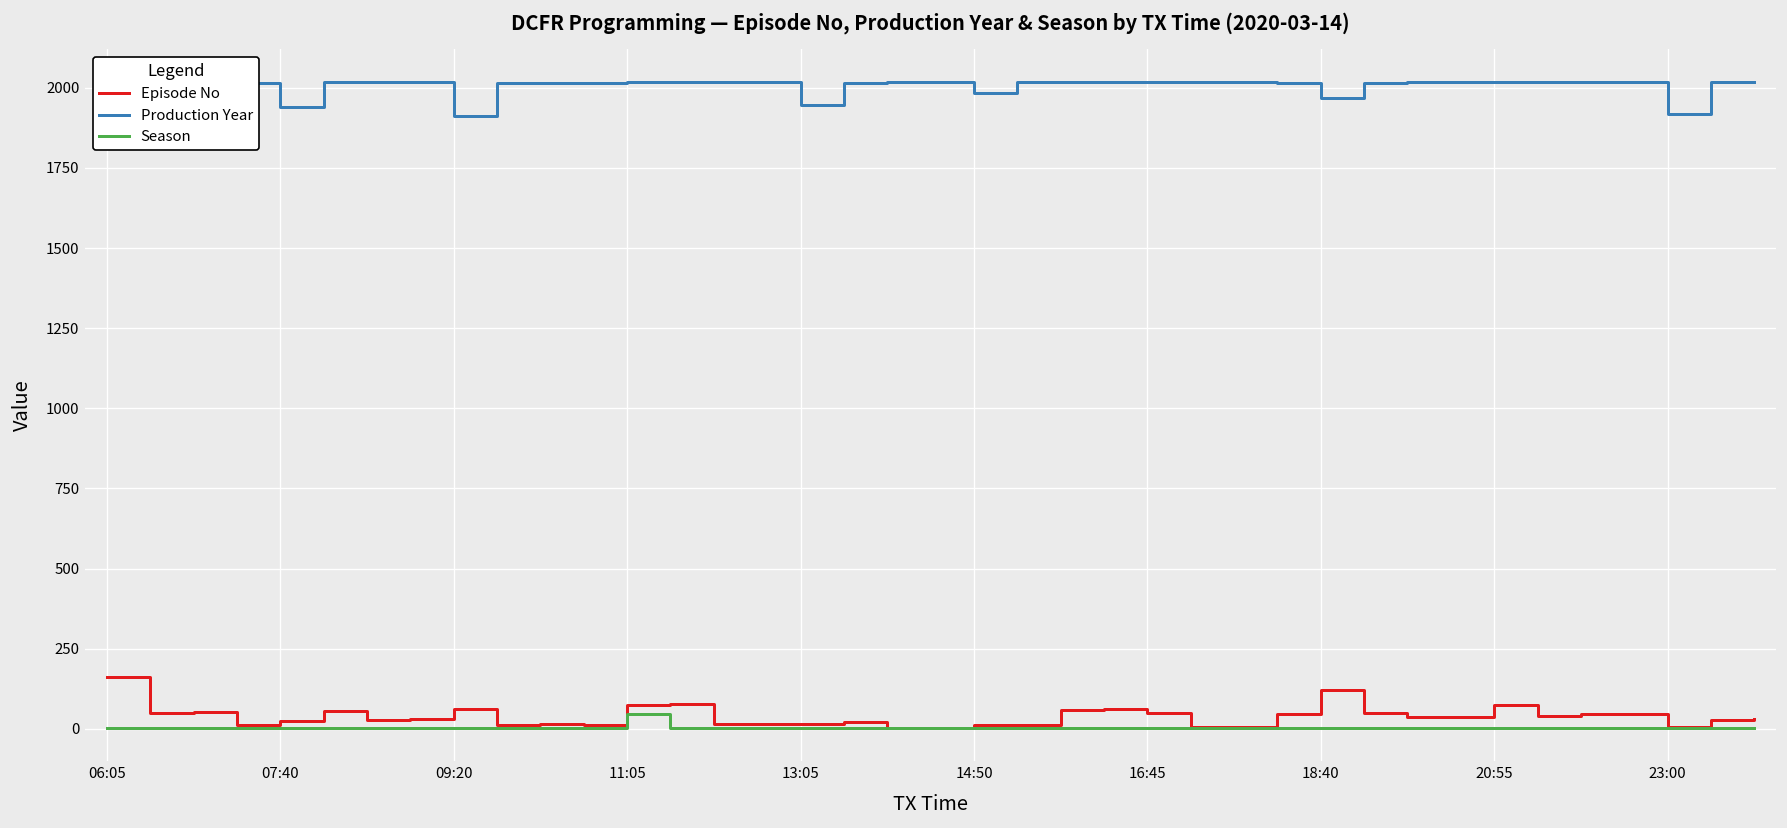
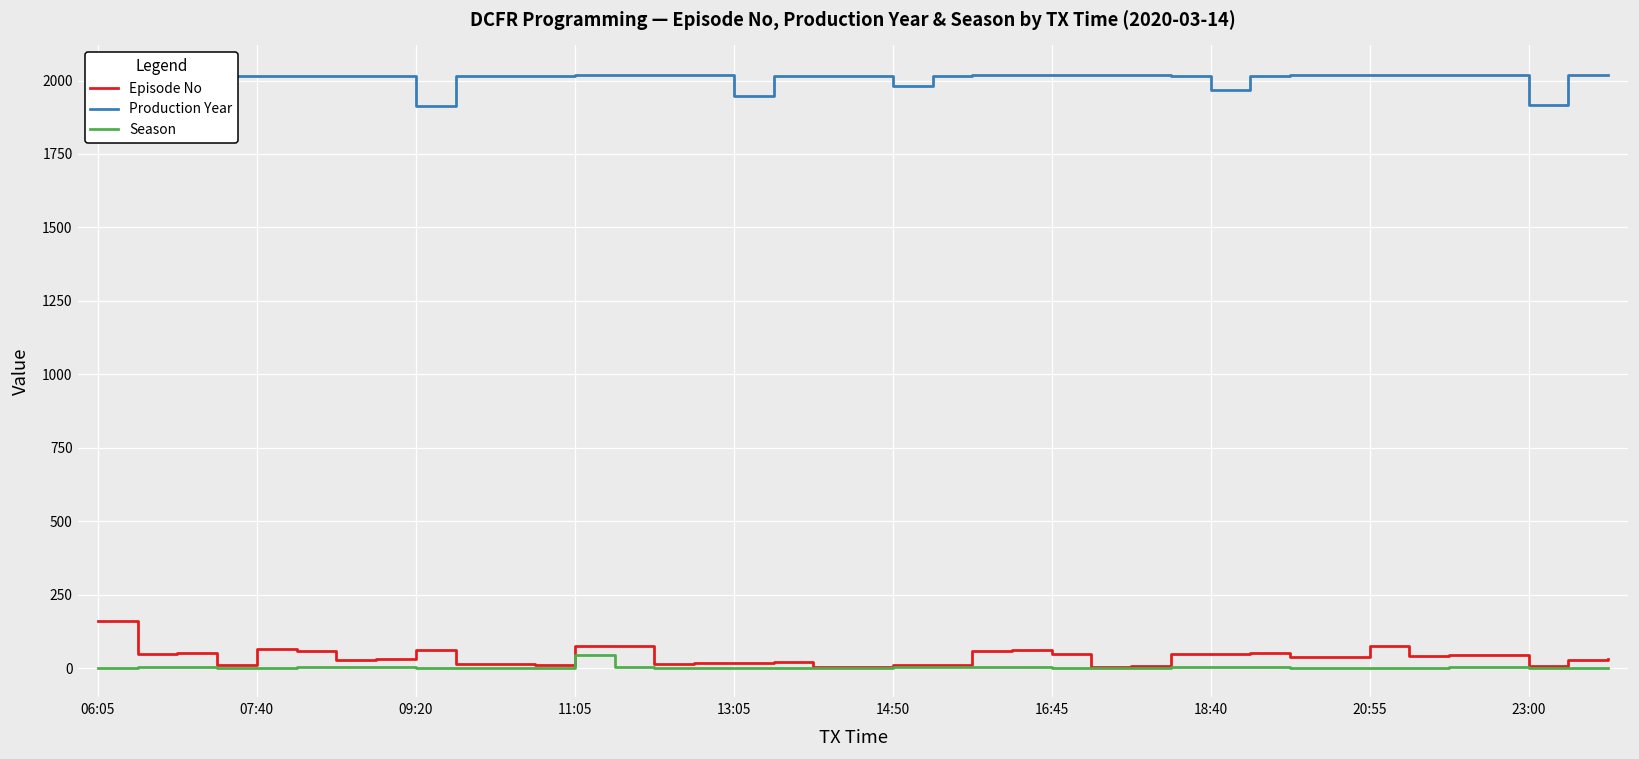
  {
    "Episode No": {
      "06:05": 160,
-     "07:40": 30,
+     "07:40": 70,
      "09:20": 60,
      "11:05": 80,
      "13:05": 20,
      "16:45": 50,
-     "18:40": 120,
+     "18:40": 50,
      "20:55": 70
    },
    "Production Year": {
-     "07:40": 1940,
+     "07:40": 2020,
      "09:20": 1910,
      "11:05": 2020,
      "13:05": 1950,
      "14:50": 1980,
      "16:45": 2020,
      "18:40": 1970,
      "20:55": 2020,
      "23:00": 1920
    },
    "Season": {
      "06:05": 0,
      "07:40": 0,
      "09:20": 0,
      "11:05": 50,
      "13:05": 0,
      "16:45": 0,
      "18:40": 0,
      "20:55": 0
    }
  }
